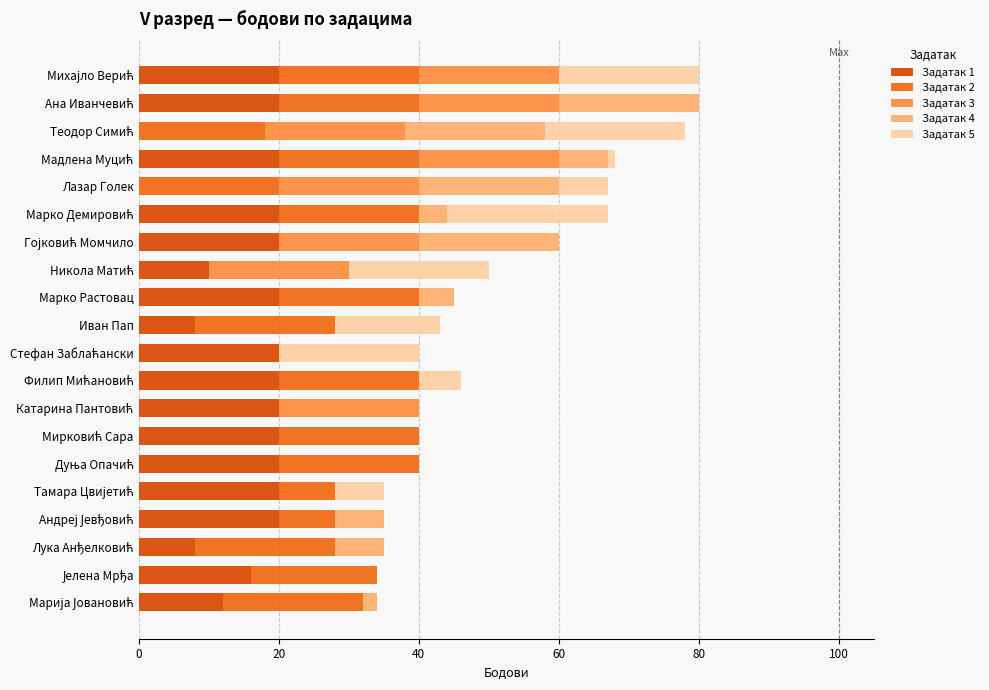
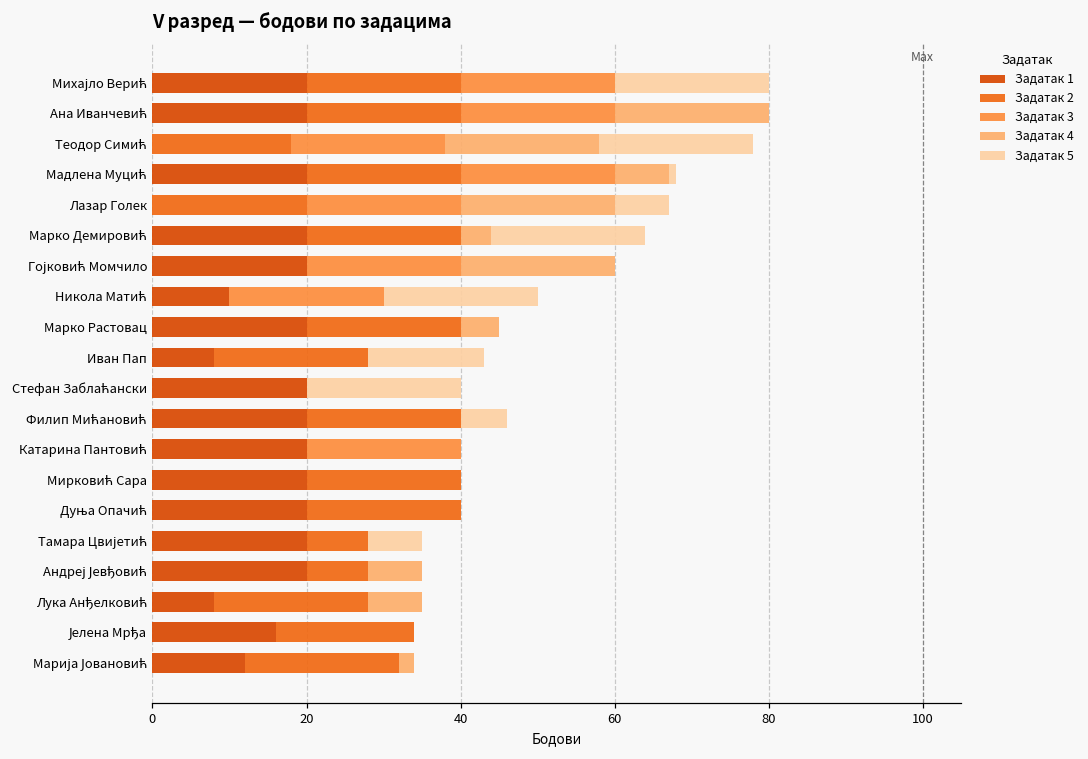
  {
    "Задатак 5": {
      "Михајло Верић": 20,
      "Ана Иванчевић": 0,
      "Теодор Симић": 20,
      "Мадлена Муцић": 1,
      "Лазар Голек": 7,
-     "Марко Демировић": 23,
+     "Марко Демировић": 20,
      "Гојковић Момчило": 0,
      "Никола Матић": 20,
      "Марко Растовац": 0,
      "Иван Пап": 15,
      "Стефан Заблаћански": 20,
      "Филип Мићановић": 6,
      "Катарина Пантовић": 0,
      "Мирковић Сара": 0,
      "Дуња Опачић": 0,
      "Тамара Цвијетић": 7,
      "Андреј Јевђовић": 0,
      "Лука Анђелковић": 0,
      "Јелена Мрђа": 0,
      "Марија Јовановић": 0
    }
  }
